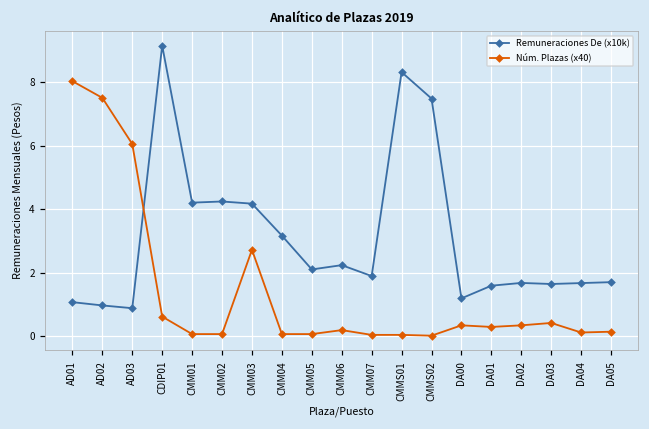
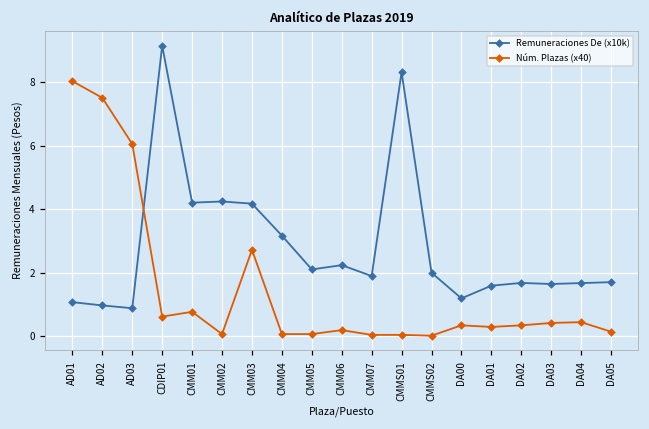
  {
    "Remuneraciones De (x10k)": {
      "AD01": 1.1,
      "AD02": 1.0,
      "AD03": 0.9,
      "CDIP01": 9.1,
      "CMM01": 4.2,
      "CMM02": 4.2,
      "CMM03": 4.2,
      "CMM04": 3.2,
      "CMM05": 2.1,
      "CMM06": 2.2,
      "CMM07": 1.9,
      "CMMS01": 8.3,
-     "CMMS02": 7.5,
+     "CMMS02": 2.0,
      "DA00": 1.2,
      "DA01": 1.6,
      "DA02": 1.7,
      "DA03": 1.6,
      "DA04": 1.7,
      "DA05": 1.7
    },
    "Núm. Plazas (x40)": {
      "AD01": 8.0,
      "AD02": 7.5,
      "AD03": 6.1,
      "CDIP01": 0.6,
-     "CMM01": 0.1,
+     "CMM01": 0.8,
      "CMM02": 0.1,
      "CMM03": 2.7,
      "CMM04": 0.1,
      "CMM05": 0.1,
      "CMM06": 0.2,
      "CMM07": 0.1,
      "CMMS01": 0.1,
      "CMMS02": 0.0,
      "DA00": 0.4,
      "DA01": 0.3,
      "DA02": 0.4,
      "DA03": 0.4,
-     "DA04": 0.1,
+     "DA04": 0.5,
      "DA05": 0.2
    }
  }
